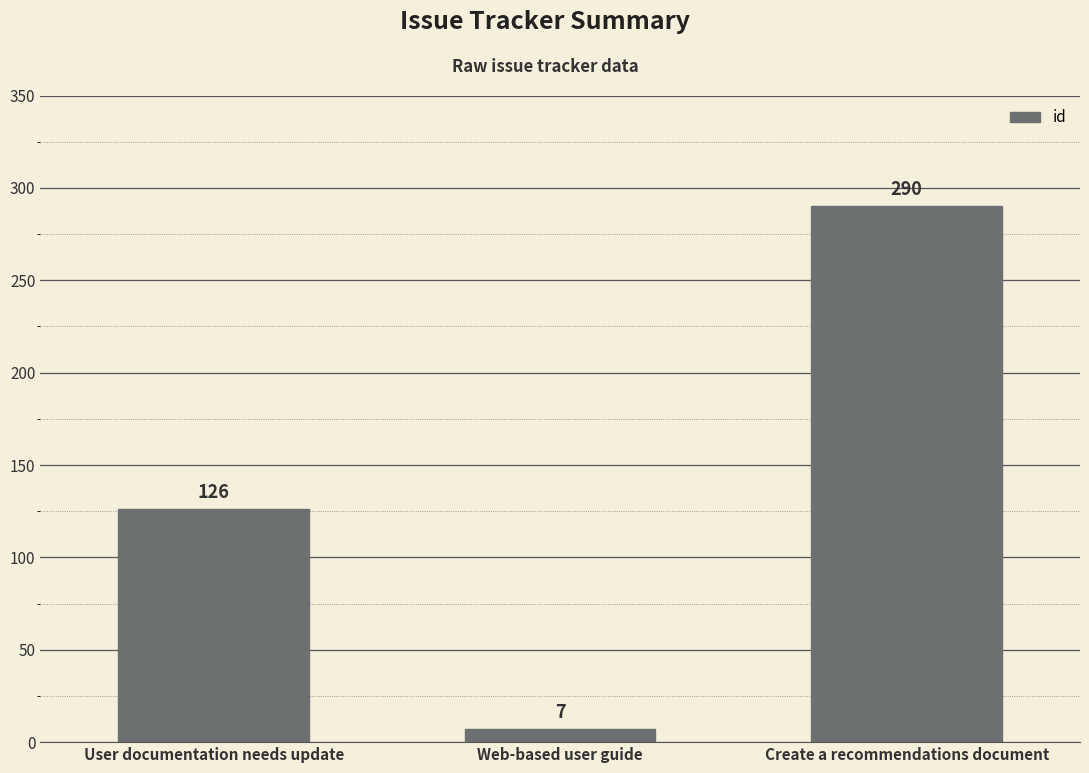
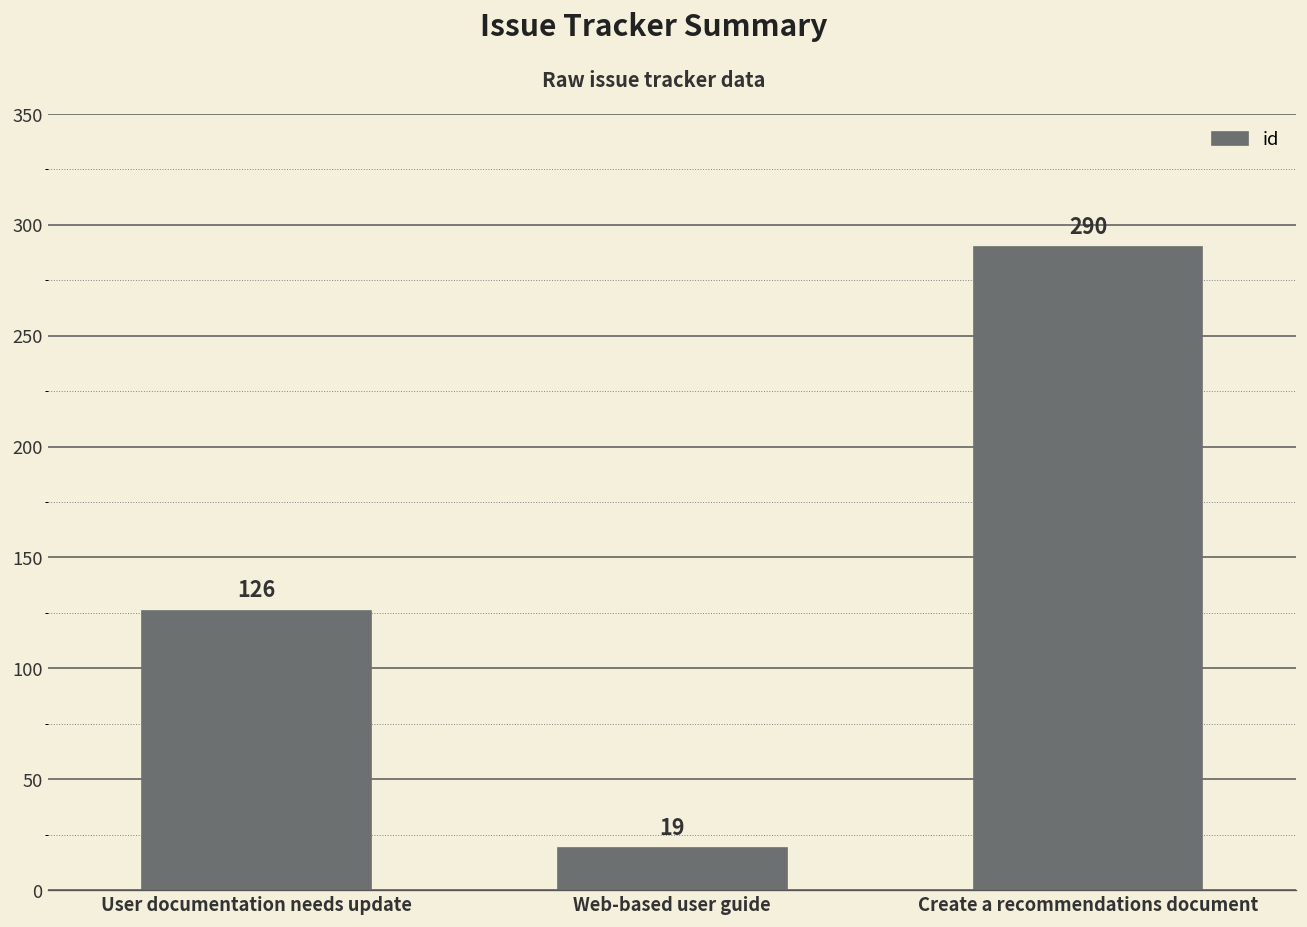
  {
    "User documentation needs update": 126,
-   "Web-based user guide": 7,
+   "Web-based user guide": 19,
    "Create a recommendations document": 290
  }
